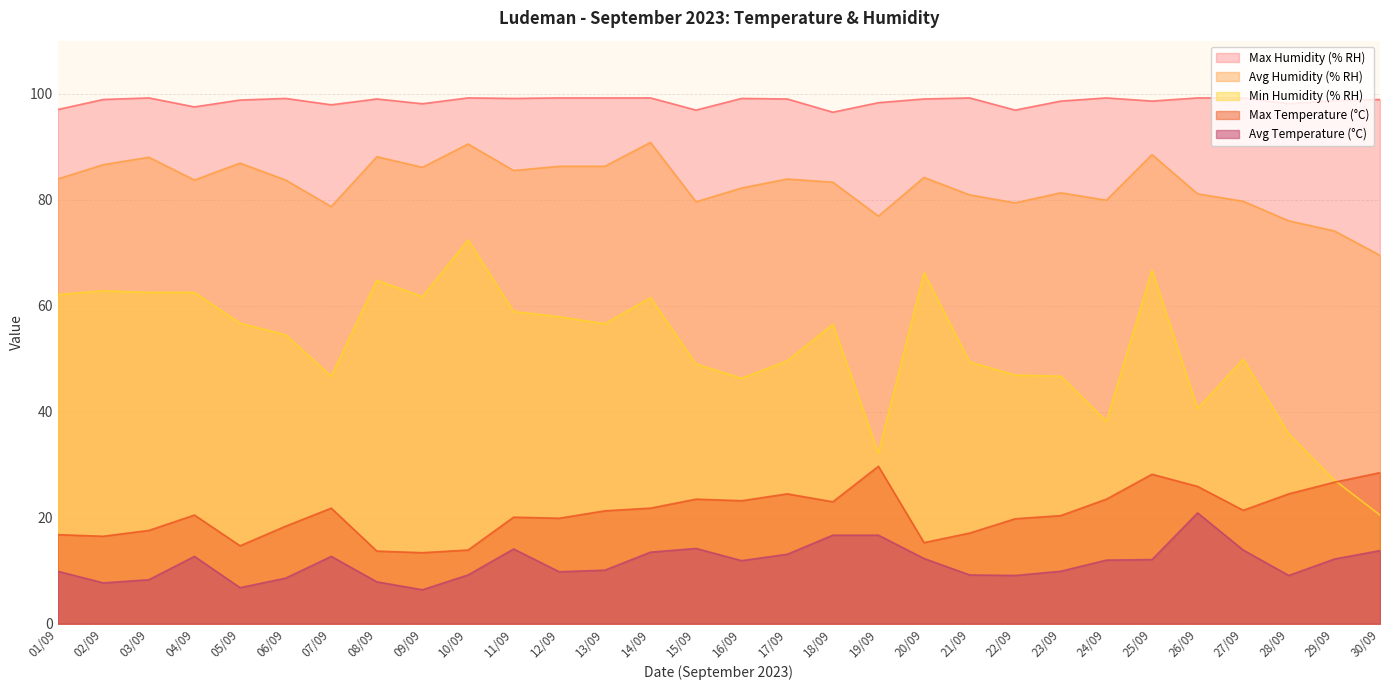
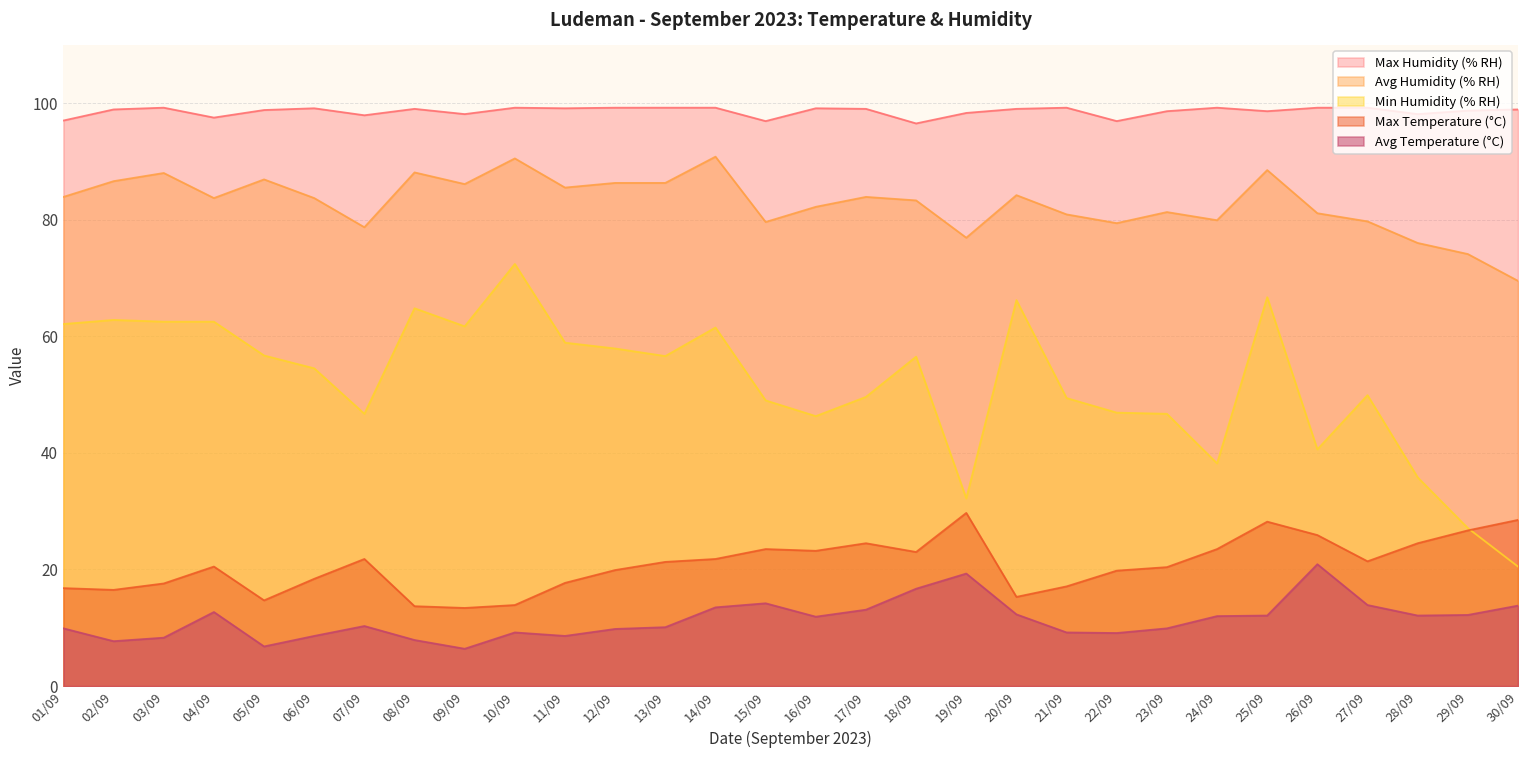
  {
    "Max Temperature (°C)": {
      "01/09": 17,
      "02/09": 17,
      "03/09": 18,
      "04/09": 21,
      "05/09": 15,
      "06/09": 18,
      "07/09": 22,
      "08/09": 14,
      "09/09": 13,
      "10/09": 14,
-     "11/09": 20,
+     "11/09": 18,
      "12/09": 20,
      "13/09": 21,
      "14/09": 22,
      "15/09": 24,
      "16/09": 23,
      "17/09": 25,
      "18/09": 23,
      "19/09": 30,
      "20/09": 15,
      "21/09": 17,
      "22/09": 20,
      "23/09": 20,
      "24/09": 24,
      "25/09": 28,
      "26/09": 26,
      "27/09": 21,
      "28/09": 25,
      "30/09": 29
    },
    "Avg Temperature (°C)": {
      "01/09": 10,
      "02/09": 8,
      "03/09": 8,
      "04/09": 13,
      "05/09": 7,
      "06/09": 9,
-     "07/09": 13,
+     "07/09": 10,
      "08/09": 8,
      "09/09": 6,
      "10/09": 9,
-     "11/09": 14,
+     "11/09": 9,
      "12/09": 10,
      "13/09": 10,
      "14/09": 14,
      "15/09": 14,
      "16/09": 12,
      "17/09": 13,
      "18/09": 17,
-     "19/09": 17,
+     "19/09": 19,
      "20/09": 12,
      "21/09": 9,
      "22/09": 9,
      "23/09": 10,
      "24/09": 12,
      "25/09": 12,
      "26/09": 21,
      "27/09": 14,
-     "28/09": 9,
+     "28/09": 12,
      "29/09": 12,
      "30/09": 14
    }
  }
